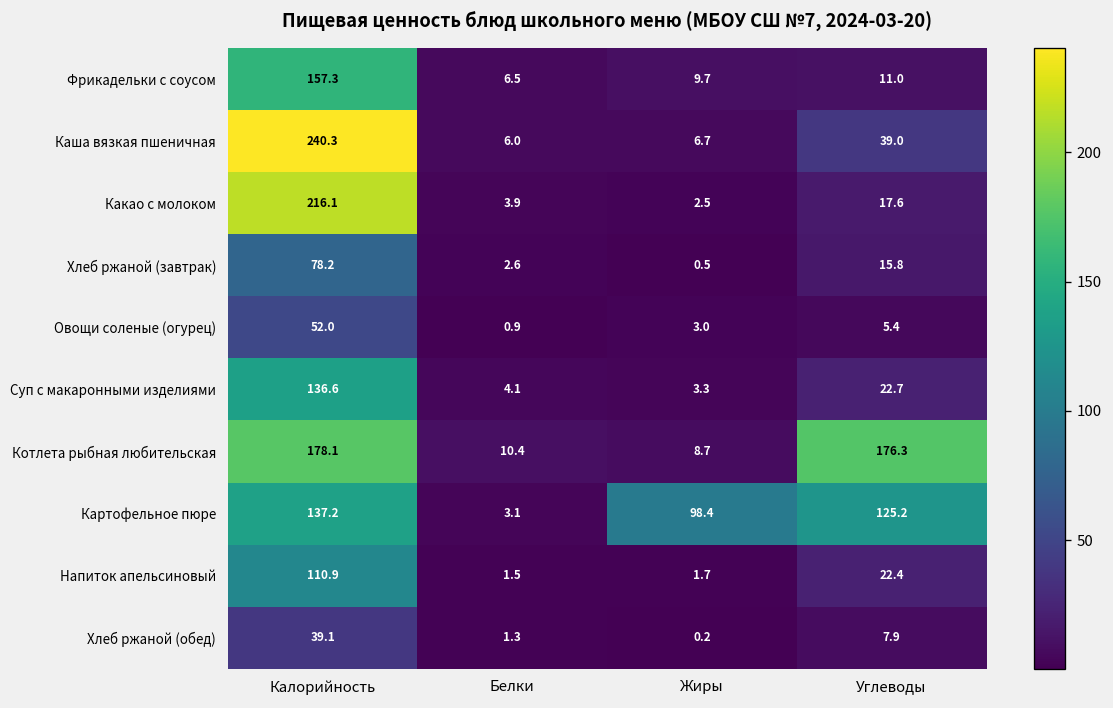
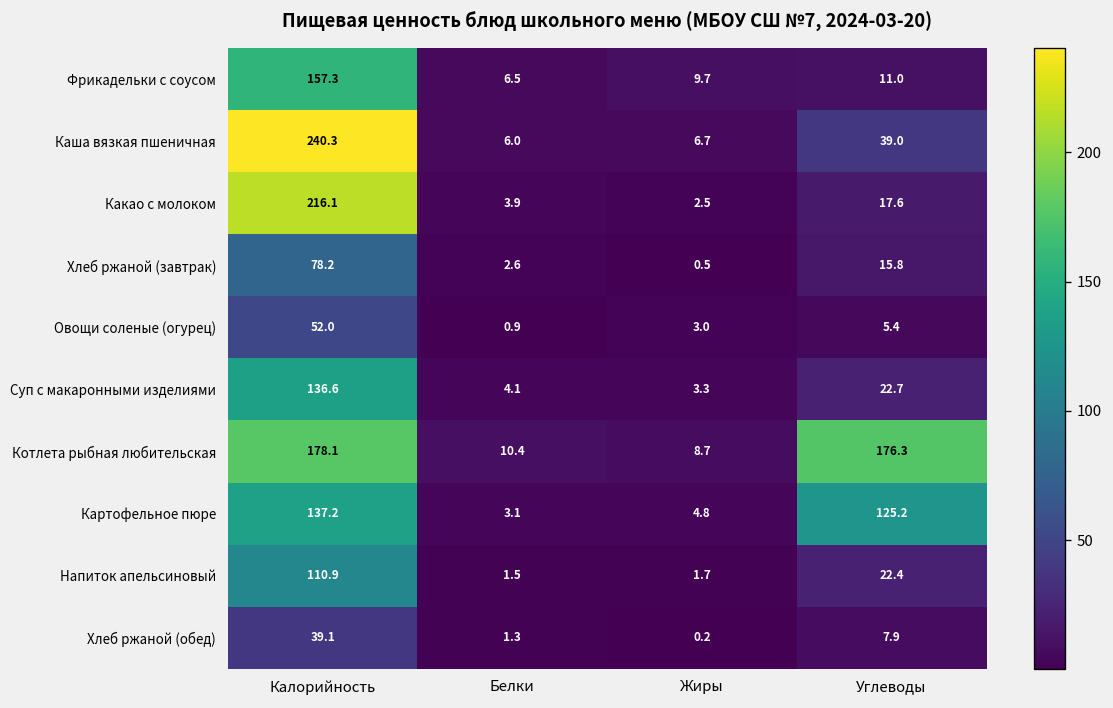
  {
    "Фрикадельки с соусом": {
      "Калорийность": 157.3,
      "Белки": 6.5,
      "Жиры": 9.7,
      "Углеводы": 11.0
    },
    "Каша вязкая пшеничная": {
      "Калорийность": 240.3,
      "Белки": 6.0,
      "Жиры": 6.7,
      "Углеводы": 39.0
    },
    "Какао с молоком": {
      "Калорийность": 216.1,
      "Белки": 3.9,
      "Жиры": 2.5,
      "Углеводы": 17.6
    },
    "Хлеб ржаной (завтрак)": {
      "Калорийность": 78.2,
      "Белки": 2.6,
      "Жиры": 0.5,
      "Углеводы": 15.8
    },
    "Овощи соленые (огурец)": {
      "Калорийность": 52.0,
      "Белки": 0.9,
      "Жиры": 3.0,
      "Углеводы": 5.4
    },
    "Суп с макаронными изделиями": {
      "Калорийность": 136.6,
      "Белки": 4.1,
      "Жиры": 3.3,
      "Углеводы": 22.7
    },
    "Котлета рыбная любительская": {
      "Калорийность": 178.1,
      "Белки": 10.4,
      "Жиры": 8.7,
      "Углеводы": 176.3
    },
    "Картофельное пюре": {
      "Калорийность": 137.2,
      "Белки": 3.1,
-     "Жиры": 98.4,
+     "Жиры": 4.8,
      "Углеводы": 125.2
    },
    "Напиток апельсиновый": {
      "Калорийность": 110.9,
      "Белки": 1.5,
      "Жиры": 1.7,
      "Углеводы": 22.4
    },
    "Хлеб ржаной (обед)": {
      "Калорийность": 39.1,
      "Белки": 1.3,
      "Жиры": 0.2,
      "Углеводы": 7.9
    }
  }
